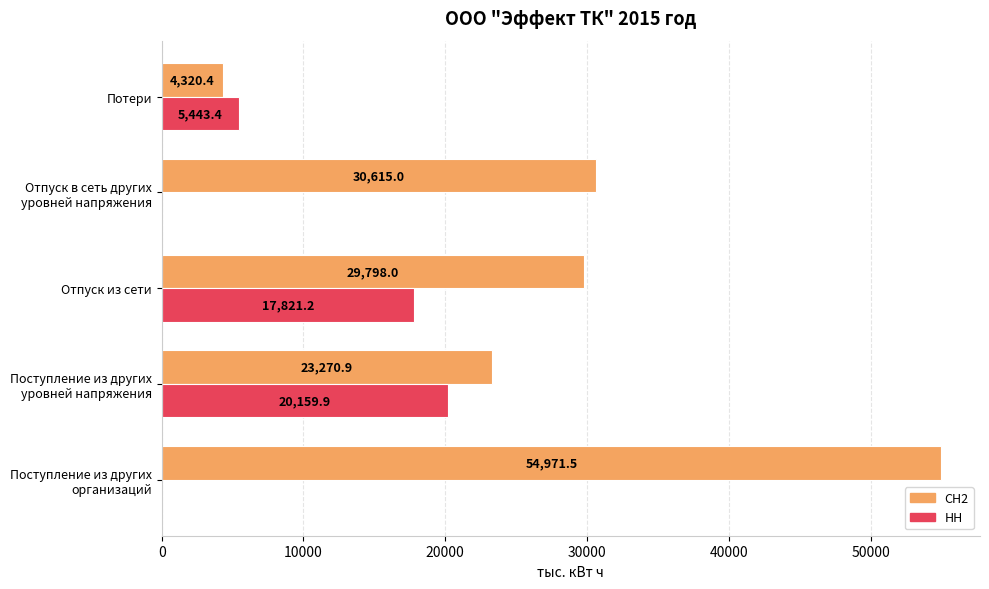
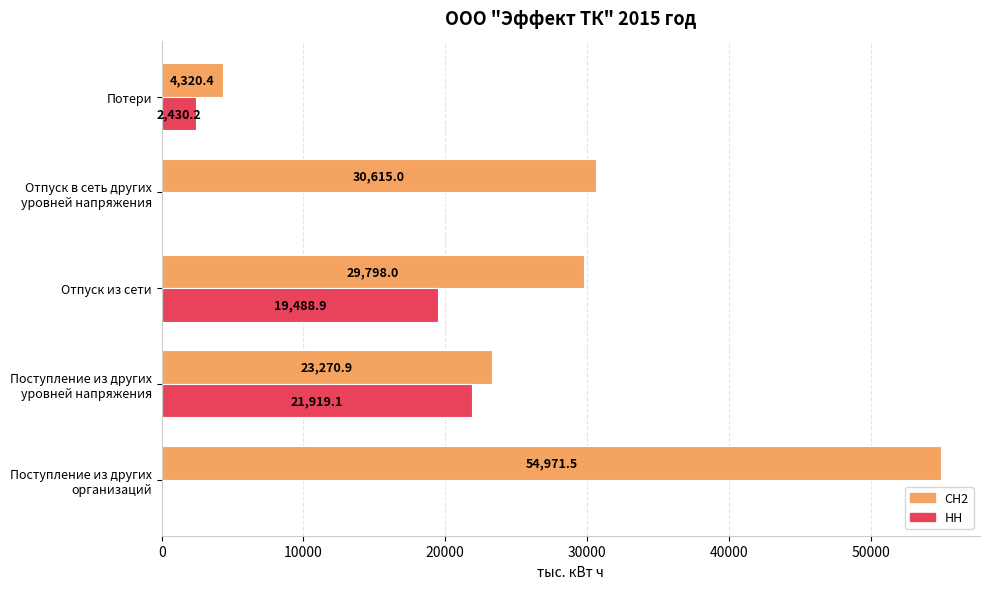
  {
    "СН2": {
      "Потери": "4,320.4",
      "Отпуск в сеть других уровней напряжения": "30,615.0",
      "Отпуск из сети": "29,798.0",
      "Поступление из других уровней напряжения": "23,270.9",
      "Поступление из других организаций": "54,971.5"
    },
    "НН": {
-     "Потери": "5,443.4",
-     "Отпуск из сети": "17,821.2",
-     "Поступление из других уровней напряжения": "20,159.9"
+     "Потери": "2,430.2",
+     "Отпуск из сети": "19,488.9",
+     "Поступление из других уровней напряжения": "21,919.1"
    }
  }
